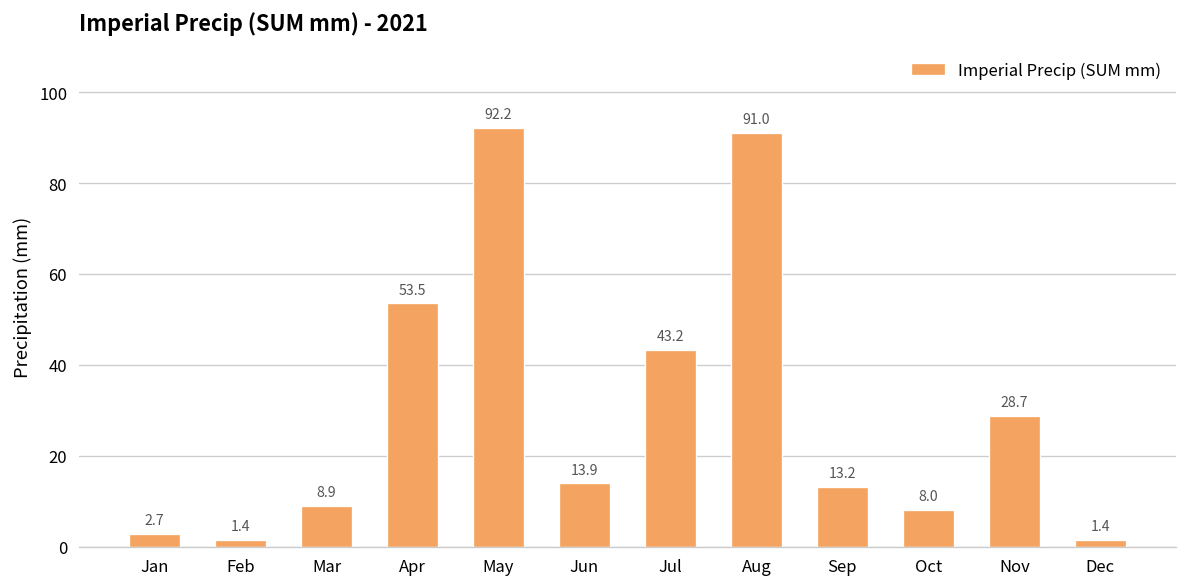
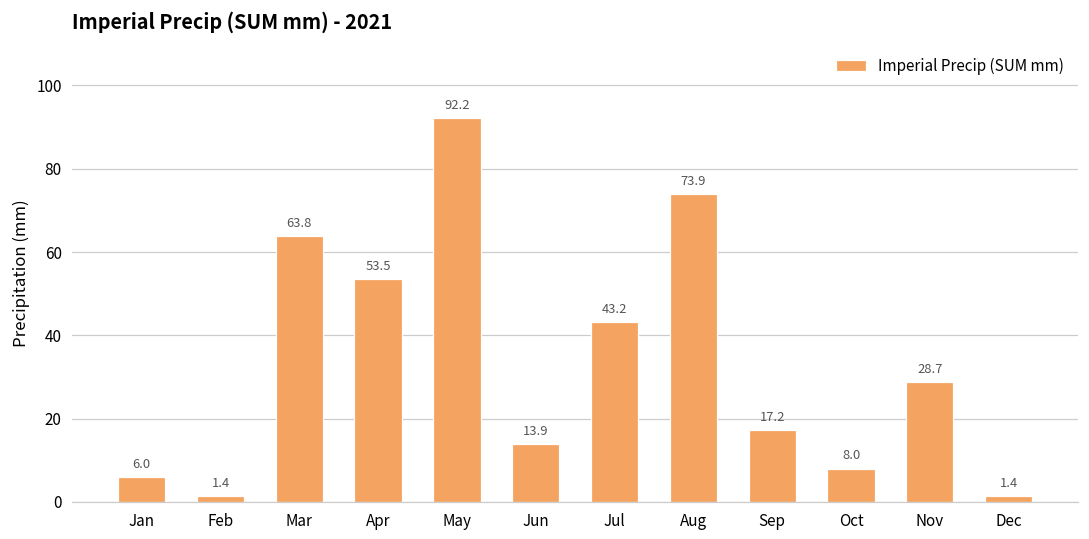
  {
-   "Jan": 2.7,
+   "Jan": 6.0,
    "Feb": 1.4,
-   "Mar": 8.9,
+   "Mar": 63.8,
    "Apr": 53.5,
    "May": 92.2,
    "Jun": 13.9,
    "Jul": 43.2,
-   "Aug": 91.0,
-   "Sep": 13.2,
+   "Aug": 73.9,
+   "Sep": 17.2,
    "Oct": 8.0,
    "Nov": 28.7,
    "Dec": 1.4
  }
